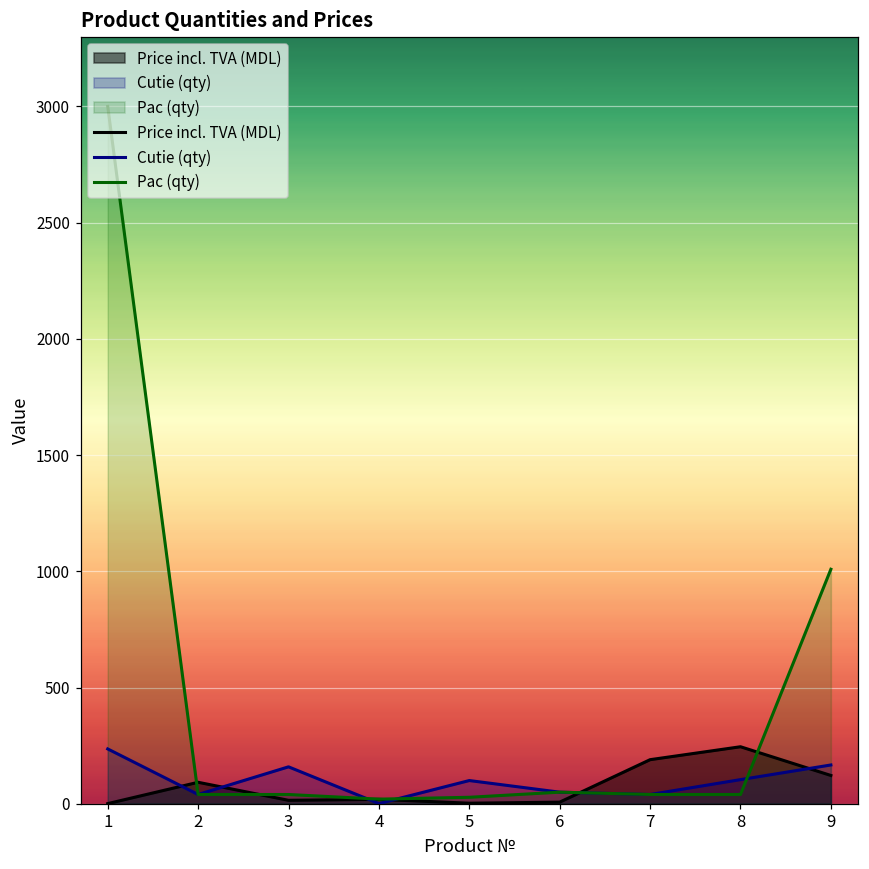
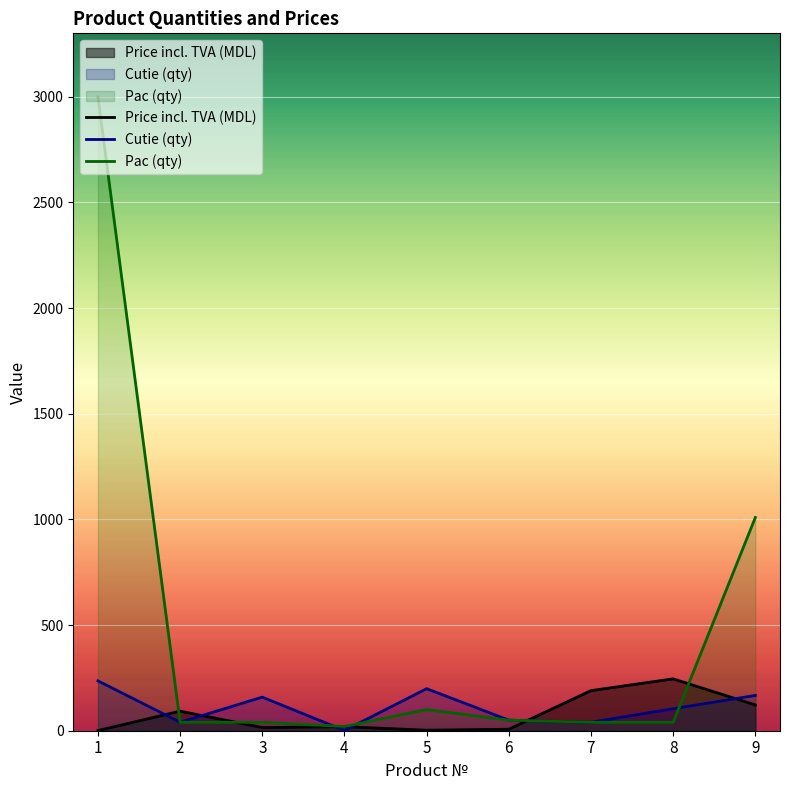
  {
    "Price incl. TVA (MDL)": {
      "1": 0,
      "2": 90,
      "3": 20,
      "5": 0,
      "6": 10,
      "7": 190,
      "8": 250,
      "9": 120
    },
    "Cutie (qty)": {
      "1": 240,
      "3": 160,
      "4": 0,
-     "5": 100,
+     "5": 200,
      "8": 100,
      "9": 170
    },
    "Pac (qty)": {
      "3": 40,
-     "5": 30,
+     "5": 100,
      "8": 40,
      "9": 1010
    }
  }
